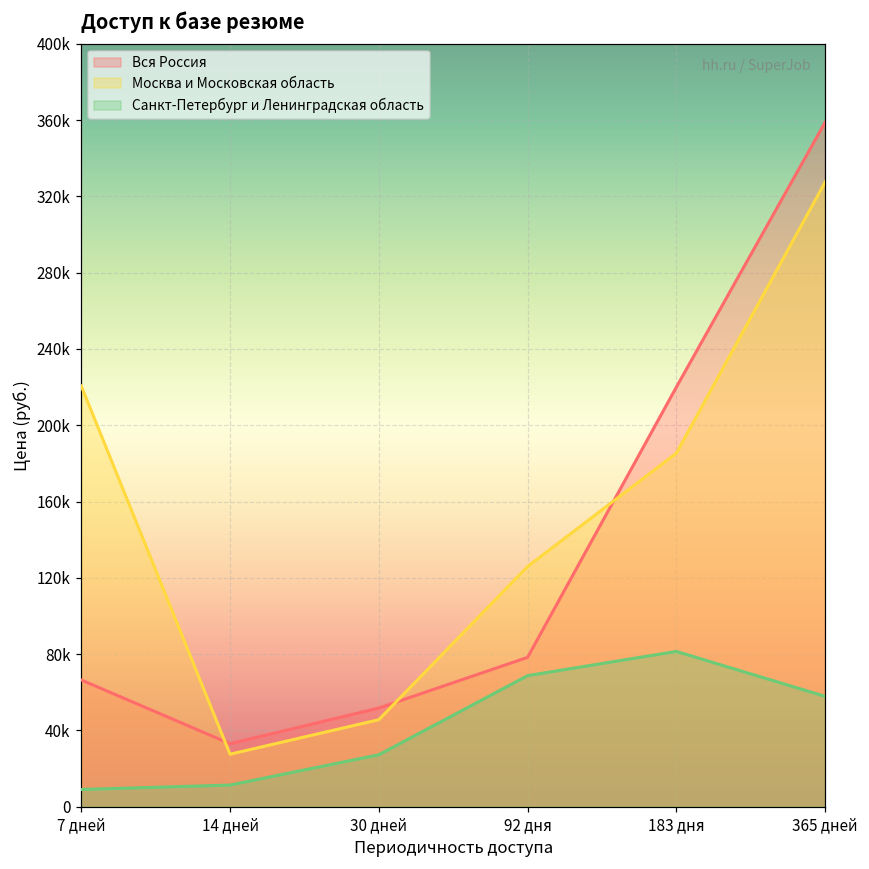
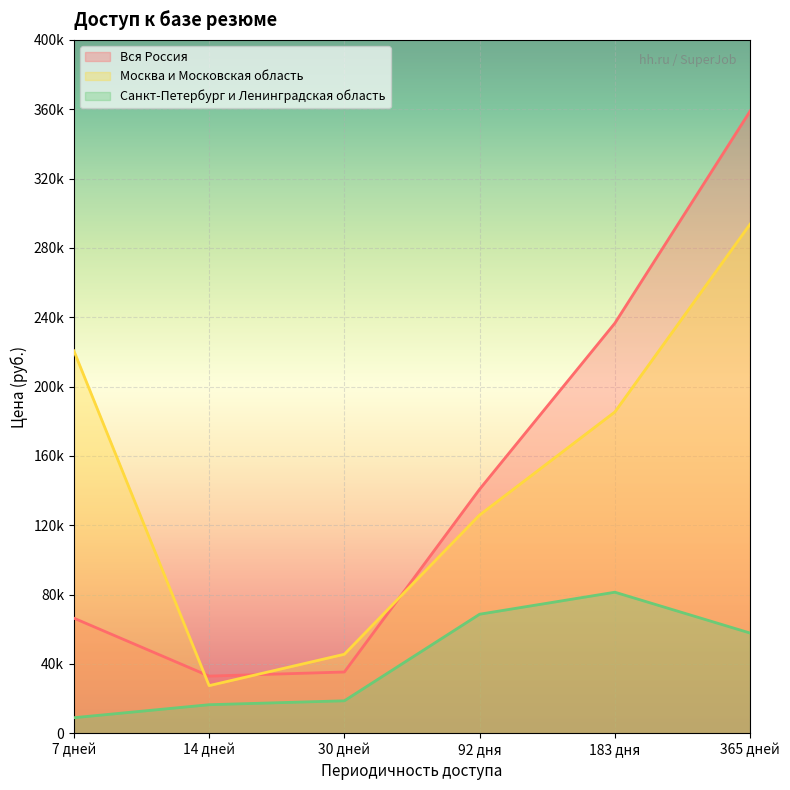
  {
    "Вся Россия": {
      "7 дней": 66000,
      "14 дней": 33000,
-     "30 дней": 52000,
-     "92 дня": 78000,
-     "183 дня": 220000,
+     "30 дней": 35000,
+     "92 дня": 141000,
+     "183 дня": 237000,
      "365 дней": 359000
    },
    "Москва и Московская область": {
      "7 дней": 221000,
      "14 дней": 28000,
      "30 дней": 46000,
      "92 дня": 126000,
      "183 дня": 185000,
-     "365 дней": 328000
+     "365 дней": 294000
    },
    "Санкт-Петербург и Ленинградская область": {
      "7 дней": 9000,
-     "14 дней": 11000,
-     "30 дней": 27000,
+     "14 дней": 17000,
+     "30 дней": 19000,
      "92 дня": 69000,
      "183 дня": 81000,
      "365 дней": 58000
    }
  }
